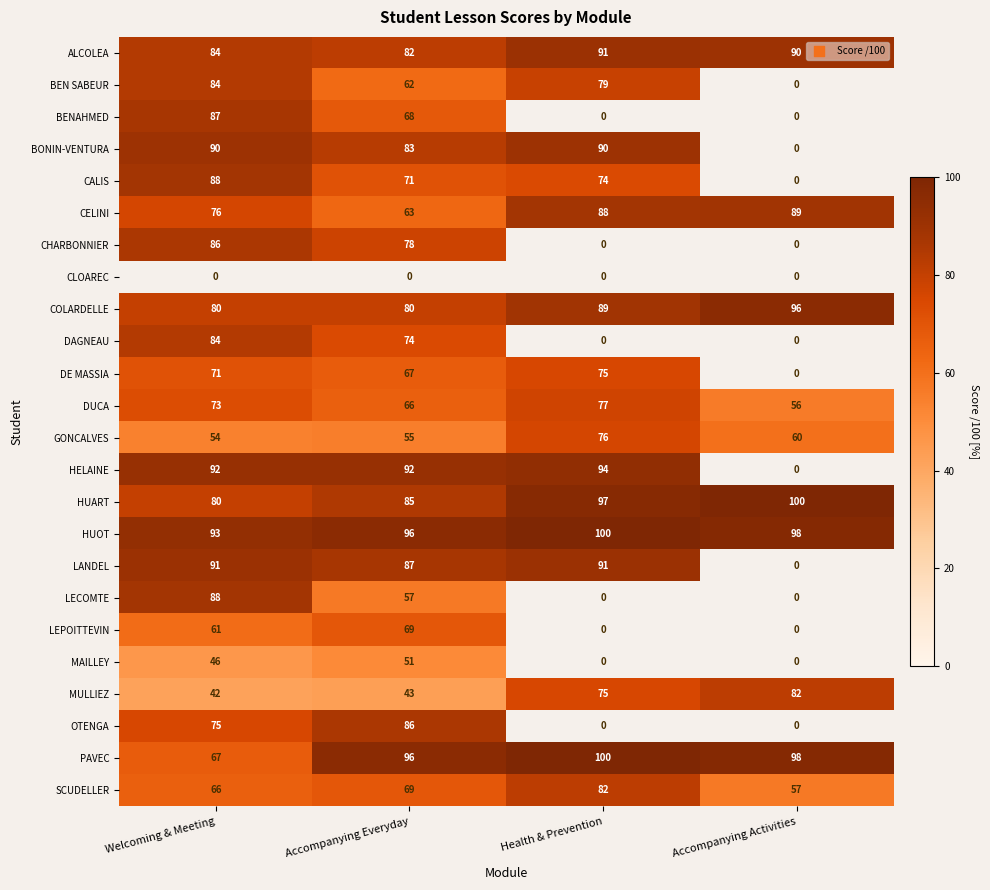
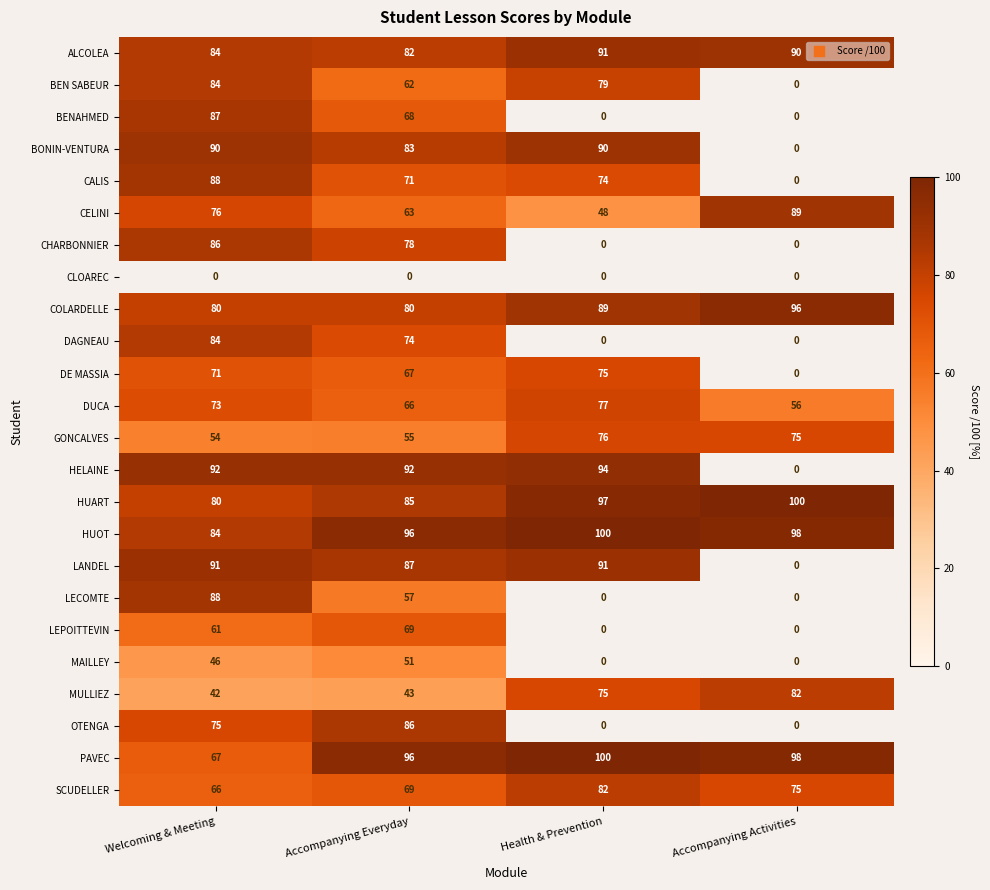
  {
    "ALCOLEA": {
      "Welcoming & Meeting": 84,
      "Accompanying Everyday": 82,
      "Health & Prevention": 91,
      "Accompanying Activities": 90
    },
    "BEN SABEUR": {
      "Welcoming & Meeting": 84,
      "Accompanying Everyday": 62,
      "Health & Prevention": 79
    },
    "BENAHMED": {
      "Welcoming & Meeting": 87,
      "Accompanying Everyday": 68
    },
    "BONIN-VENTURA": {
      "Welcoming & Meeting": 90,
      "Accompanying Everyday": 83,
      "Health & Prevention": 90
    },
    "CALIS": {
      "Welcoming & Meeting": 88,
      "Accompanying Everyday": 71,
      "Health & Prevention": 74
    },
    "CELINI": {
      "Welcoming & Meeting": 76,
      "Accompanying Everyday": 63,
-     "Health & Prevention": 88,
+     "Health & Prevention": 48,
      "Accompanying Activities": 89
    },
    "CHARBONNIER": {
      "Welcoming & Meeting": 86,
      "Accompanying Everyday": 78
    },
    "COLARDELLE": {
      "Welcoming & Meeting": 80,
      "Accompanying Everyday": 80,
      "Health & Prevention": 89,
      "Accompanying Activities": 96
    },
    "DAGNEAU": {
      "Welcoming & Meeting": 84,
      "Accompanying Everyday": 74
    },
    "DE MASSIA": {
      "Welcoming & Meeting": 71,
      "Accompanying Everyday": 67,
      "Health & Prevention": 75
    },
    "DUCA": {
      "Welcoming & Meeting": 73,
      "Accompanying Everyday": 66,
      "Health & Prevention": 77,
      "Accompanying Activities": 56
    },
    "GONCALVES": {
      "Welcoming & Meeting": 54,
      "Accompanying Everyday": 55,
      "Health & Prevention": 76,
-     "Accompanying Activities": 60
+     "Accompanying Activities": 75
    },
    "HELAINE": {
      "Welcoming & Meeting": 92,
      "Accompanying Everyday": 92,
      "Health & Prevention": 94
    },
    "HUART": {
      "Welcoming & Meeting": 80,
      "Accompanying Everyday": 85,
      "Health & Prevention": 97,
      "Accompanying Activities": 100
    },
    "HUOT": {
-     "Welcoming & Meeting": 93,
+     "Welcoming & Meeting": 84,
      "Accompanying Everyday": 96,
      "Health & Prevention": 100,
      "Accompanying Activities": 98
    },
    "LANDEL": {
      "Welcoming & Meeting": 91,
      "Accompanying Everyday": 87,
      "Health & Prevention": 91
    },
    "LECOMTE": {
      "Welcoming & Meeting": 88,
      "Accompanying Everyday": 57
    },
    "LEPOITTEVIN": {
      "Welcoming & Meeting": 61,
      "Accompanying Everyday": 69
    },
    "MAILLEY": {
      "Welcoming & Meeting": 46,
      "Accompanying Everyday": 51
    },
    "MULLIEZ": {
      "Welcoming & Meeting": 42,
      "Accompanying Everyday": 43,
      "Health & Prevention": 75,
      "Accompanying Activities": 82
    },
    "OTENGA": {
      "Welcoming & Meeting": 75,
      "Accompanying Everyday": 86
    },
    "PAVEC": {
      "Welcoming & Meeting": 67,
      "Accompanying Everyday": 96,
      "Health & Prevention": 100,
      "Accompanying Activities": 98
    },
    "SCUDELLER": {
      "Welcoming & Meeting": 66,
      "Accompanying Everyday": 69,
      "Health & Prevention": 82,
-     "Accompanying Activities": 57
+     "Accompanying Activities": 75
    }
  }
